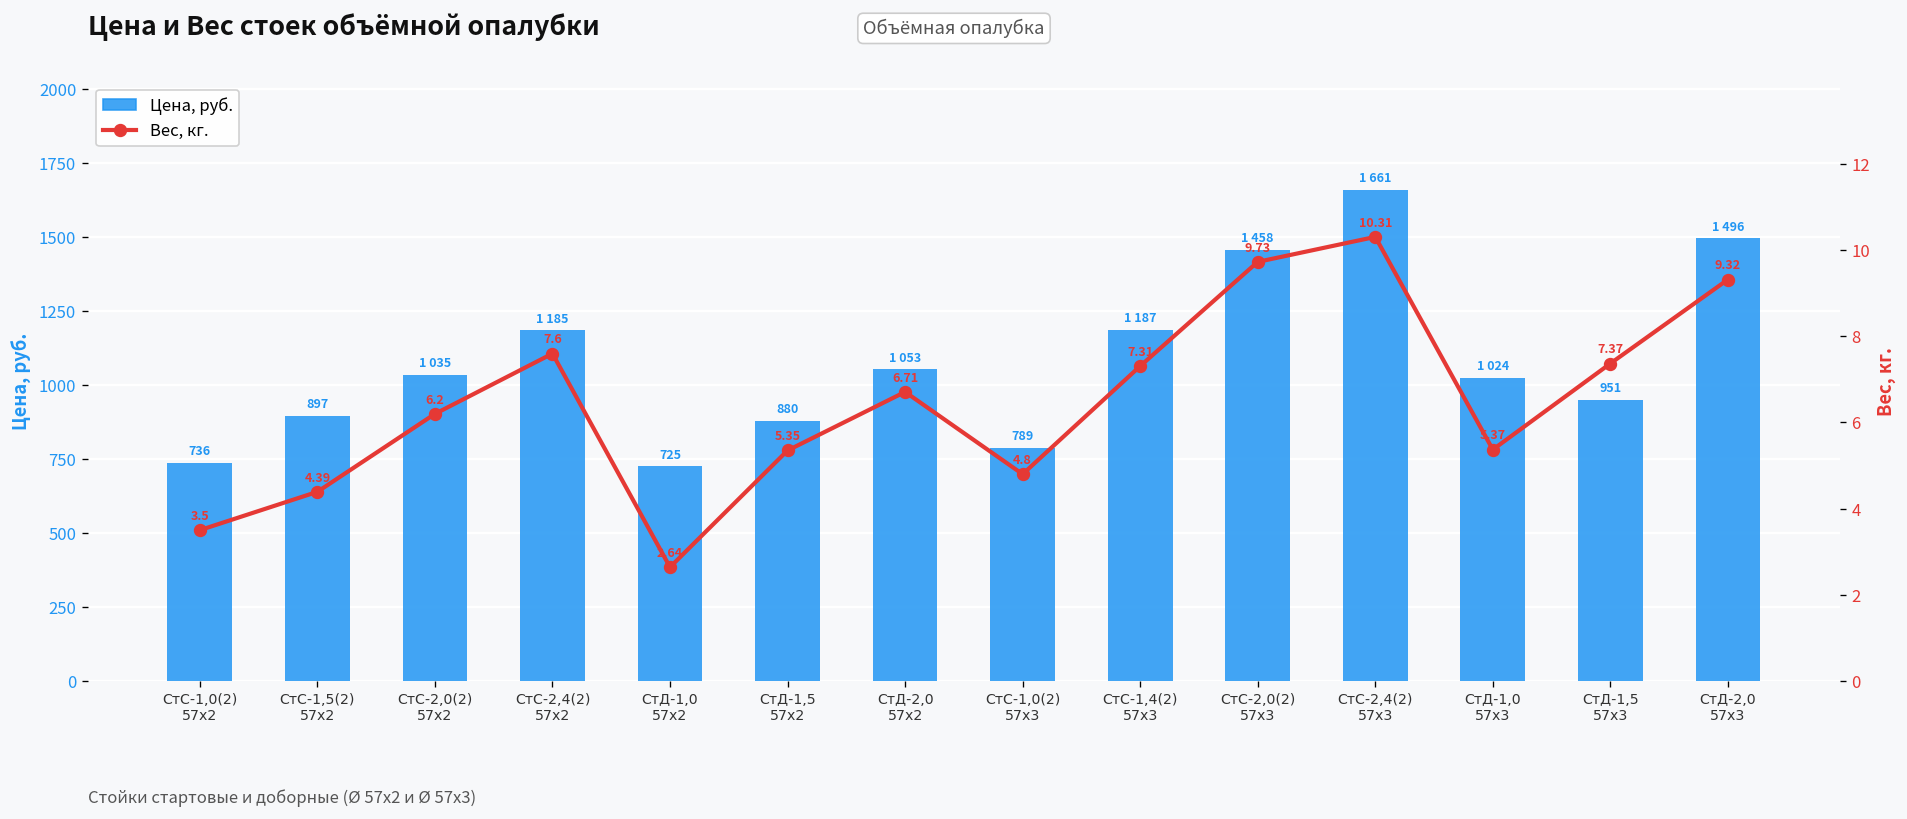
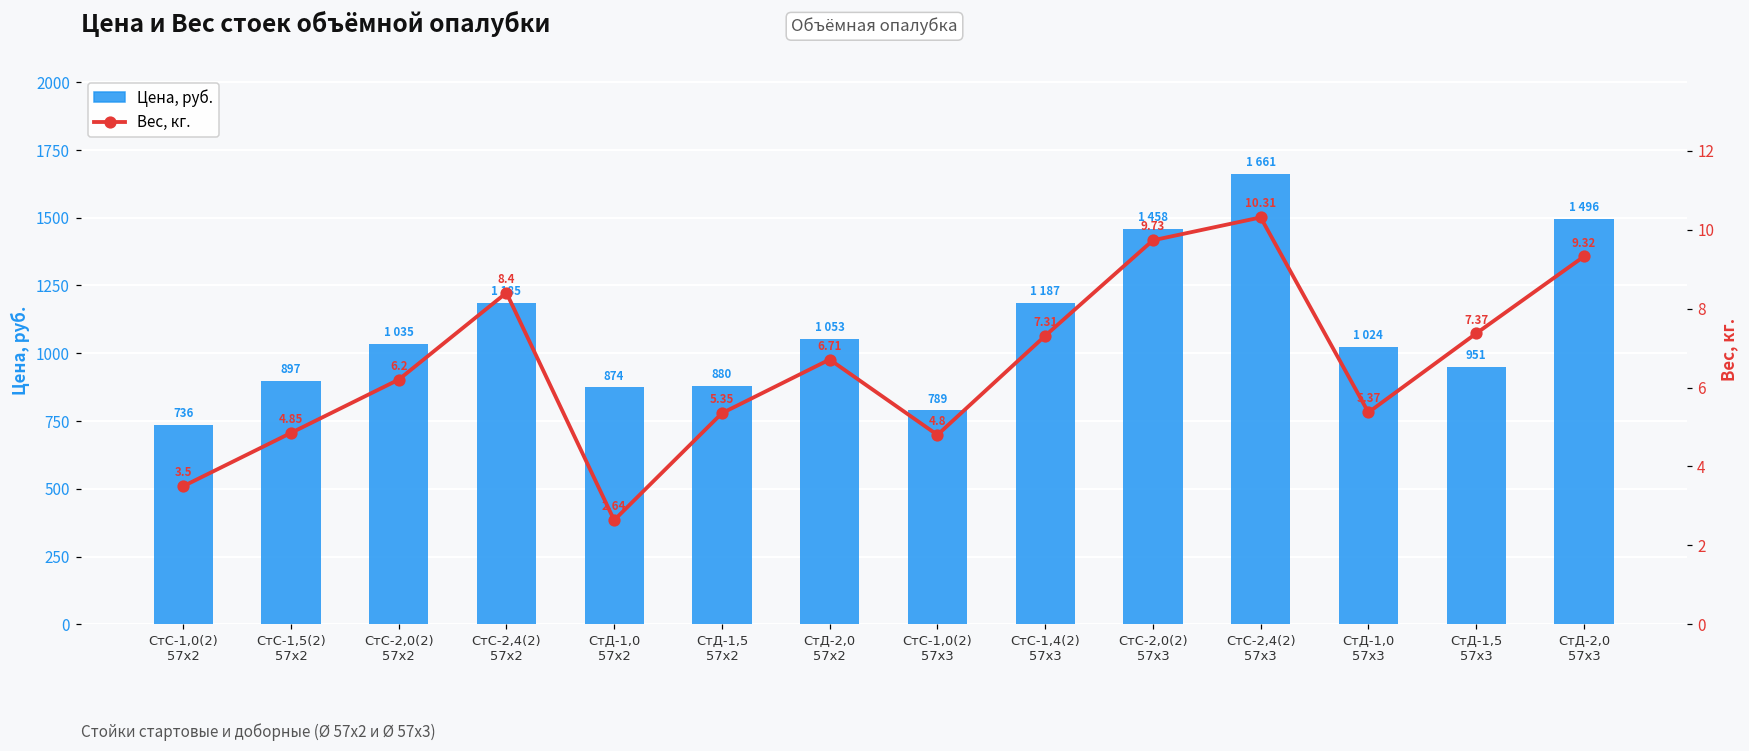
  {
    "Цена, руб.": {
      "СтС-1,0(2) 57х2": 736,
      "СтС-1,5(2) 57х2": 897,
-     "СтД-1,0 57х2": 725,
+     "СтД-1,0 57х2": 874,
      "СтД-1,5 57х2": 880,
      "СтС-1,0(2) 57х3": 789,
      "СтД-1,5 57х3": 951
    },
    "Вес, кг.": {
      "СтС-1,0(2) 57х2": 3.5,
-     "СтС-1,5(2) 57х2": 4.39,
+     "СтС-1,5(2) 57х2": 4.85,
      "СтС-2,0(2) 57х2": 6.2,
-     "СтС-2,4(2) 57х2": 7.6,
+     "СтС-2,4(2) 57х2": 8.4,
      "СтД-1,0 57х2": 2.64,
      "СтД-1,5 57х2": 5.35,
      "СтД-2,0 57х2": 6.71,
      "СтС-1,0(2) 57х3": 4.8,
      "СтС-1,4(2) 57х3": 7.31,
      "СтС-2,4(2) 57х3": 10.31,
      "СтД-1,0 57х3": 5.37,
      "СтД-1,5 57х3": 7.37,
      "СтД-2,0 57х3": 9.32
    }
  }
